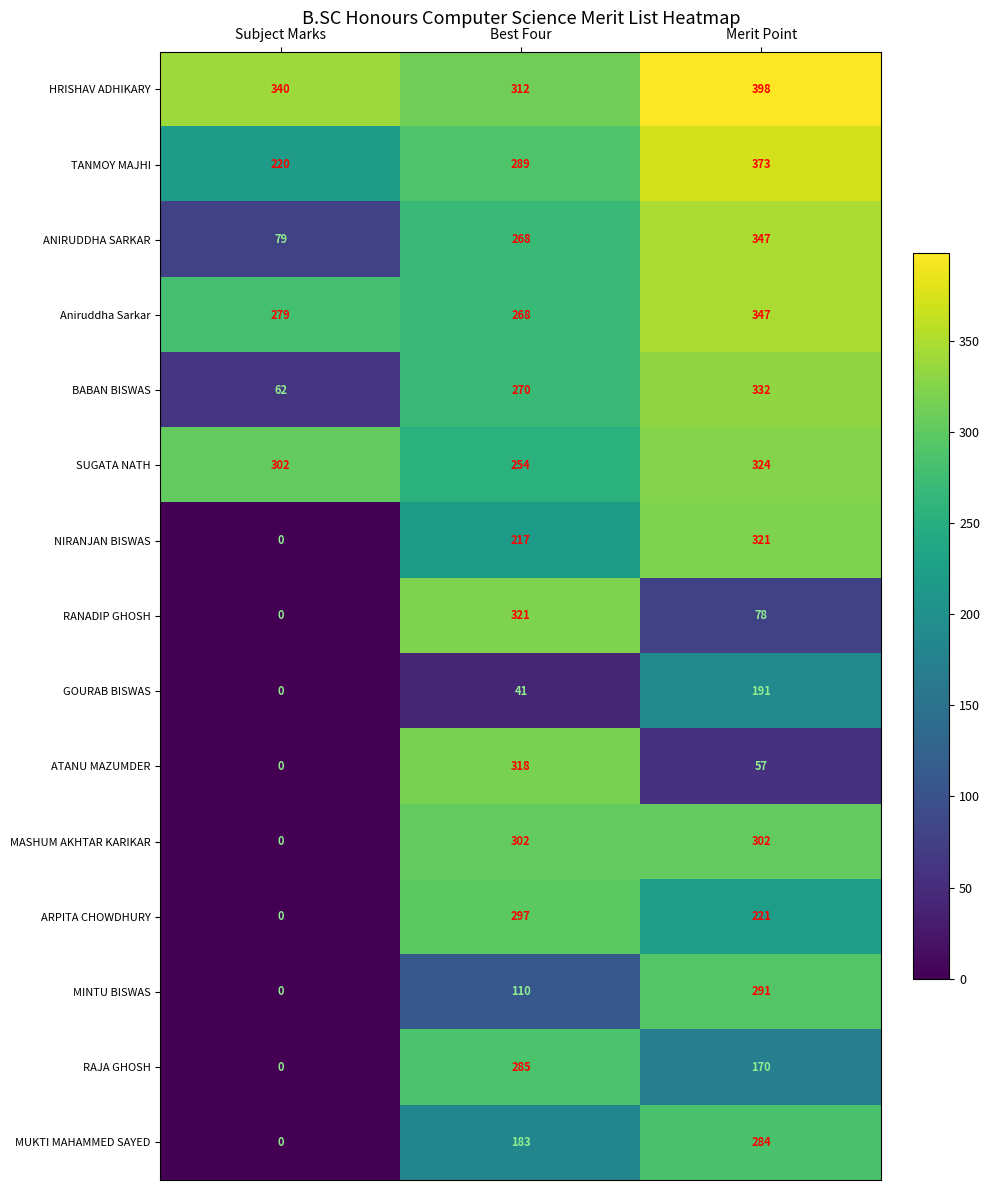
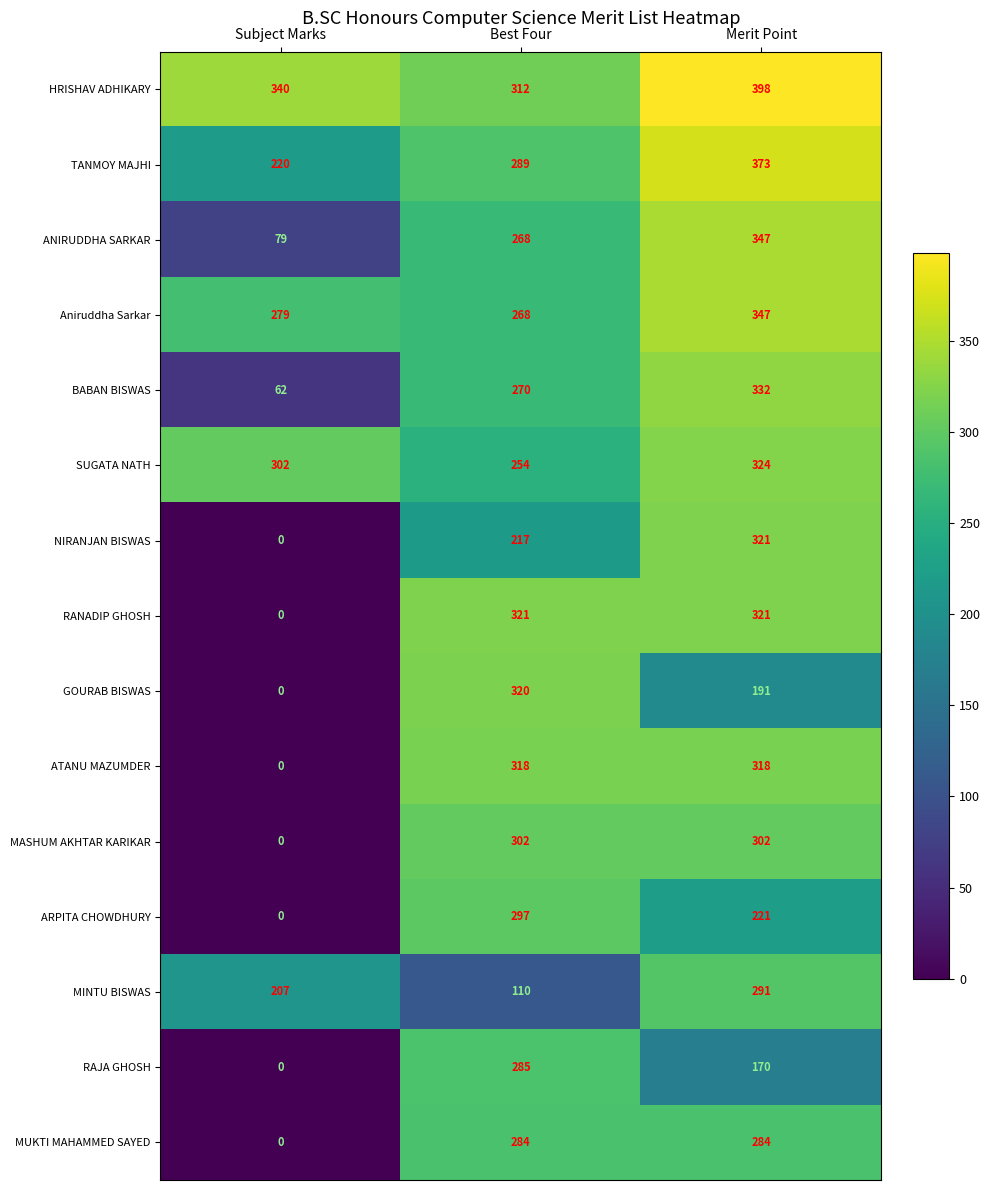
  {
    "HRISHAV ADHIKARY": {
      "Subject Marks": 340,
      "Best Four": 312,
      "Merit Point": 398
    },
    "TANMOY MAJHI": {
      "Subject Marks": 220,
      "Best Four": 289,
      "Merit Point": 373
    },
    "ANIRUDDHA SARKAR": {
      "Subject Marks": 79,
      "Best Four": 268,
      "Merit Point": 347
    },
    "Aniruddha Sarkar": {
      "Subject Marks": 279,
      "Best Four": 268,
      "Merit Point": 347
    },
    "BABAN BISWAS": {
      "Subject Marks": 62,
      "Best Four": 270,
      "Merit Point": 332
    },
    "SUGATA NATH": {
      "Subject Marks": 302,
      "Best Four": 254,
      "Merit Point": 324
    },
    "NIRANJAN BISWAS": {
      "Subject Marks": 0,
      "Best Four": 217,
      "Merit Point": 321
    },
    "RANADIP GHOSH": {
      "Subject Marks": 0,
      "Best Four": 321,
-     "Merit Point": 78
+     "Merit Point": 321
    },
    "GOURAB BISWAS": {
      "Subject Marks": 0,
-     "Best Four": 41,
+     "Best Four": 320,
      "Merit Point": 191
    },
    "ATANU MAZUMDER": {
      "Subject Marks": 0,
      "Best Four": 318,
-     "Merit Point": 57
+     "Merit Point": 318
    },
    "MASHUM AKHTAR KARIKAR": {
      "Subject Marks": 0,
      "Best Four": 302,
      "Merit Point": 302
    },
    "ARPITA CHOWDHURY": {
      "Subject Marks": 0,
      "Best Four": 297,
      "Merit Point": 221
    },
    "MINTU BISWAS": {
-     "Subject Marks": 0,
+     "Subject Marks": 207,
      "Best Four": 110,
      "Merit Point": 291
    },
    "RAJA GHOSH": {
      "Subject Marks": 0,
      "Best Four": 285,
      "Merit Point": 170
    },
    "MUKTI MAHAMMED SAYED": {
      "Subject Marks": 0,
-     "Best Four": 183,
+     "Best Four": 284,
      "Merit Point": 284
    }
  }
